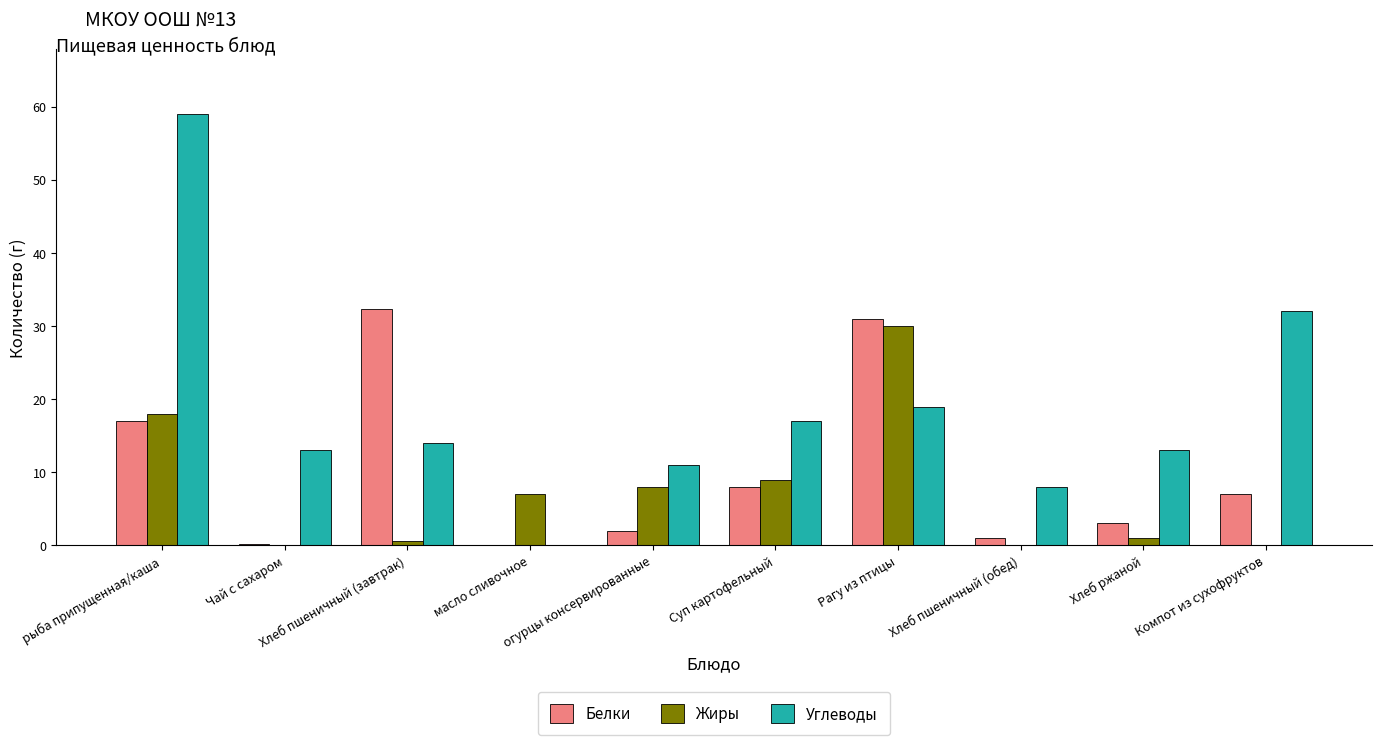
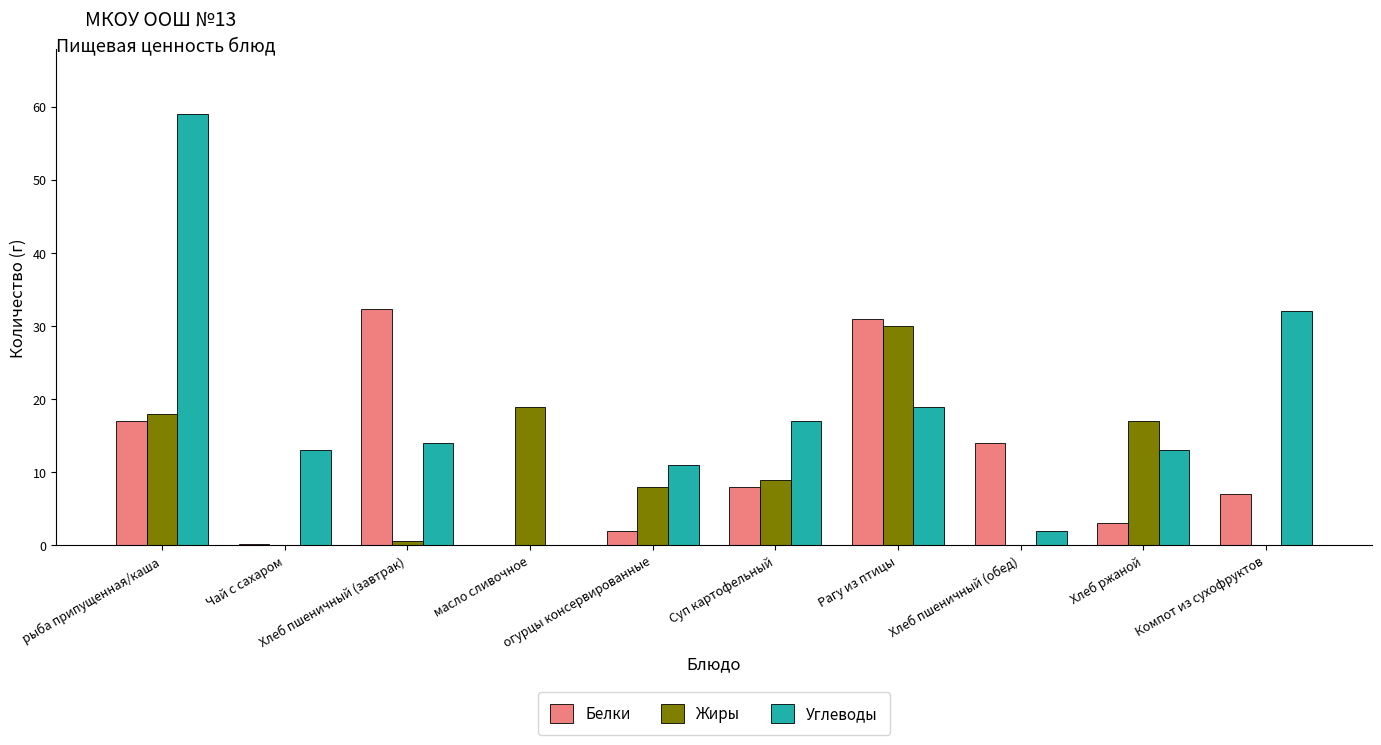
  {
    "Белки": {
      "рыба припущенная/каша": 17,
      "Хлеб пшеничный (завтрак)": 32,
      "масло сливочное": 0,
      "огурцы консервированные": 2,
      "Суп картофельный": 8,
      "Рагу из птицы": 31,
-     "Хлеб пшеничный (обед)": 1,
+     "Хлеб пшеничный (обед)": 14,
      "Хлеб ржаной": 3,
      "Компот из сухофруктов": 7
    },
    "Жиры": {
      "рыба припущенная/каша": 18,
      "Чай с сахаром": 0,
      "Хлеб пшеничный (завтрак)": 1,
-     "масло сливочное": 7,
+     "масло сливочное": 19,
      "огурцы консервированные": 8,
      "Суп картофельный": 9,
      "Рагу из птицы": 30,
      "Хлеб пшеничный (обед)": 0,
-     "Хлеб ржаной": 1,
+     "Хлеб ржаной": 17,
      "Компот из сухофруктов": 0
    },
    "Углеводы": {
      "рыба припущенная/каша": 59,
      "Чай с сахаром": 13,
      "Хлеб пшеничный (завтрак)": 14,
      "масло сливочное": 0,
      "огурцы консервированные": 11,
      "Суп картофельный": 17,
      "Рагу из птицы": 19,
-     "Хлеб пшеничный (обед)": 8,
+     "Хлеб пшеничный (обед)": 2,
      "Хлеб ржаной": 13,
      "Компот из сухофруктов": 32
    }
  }
